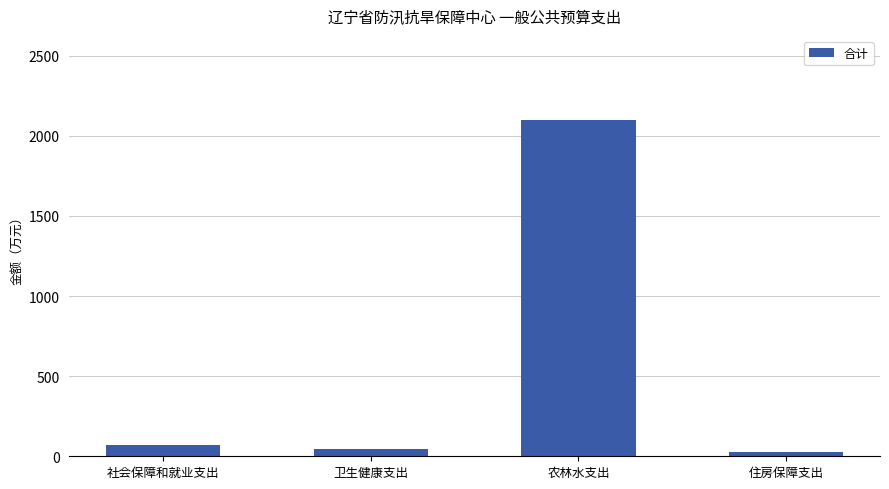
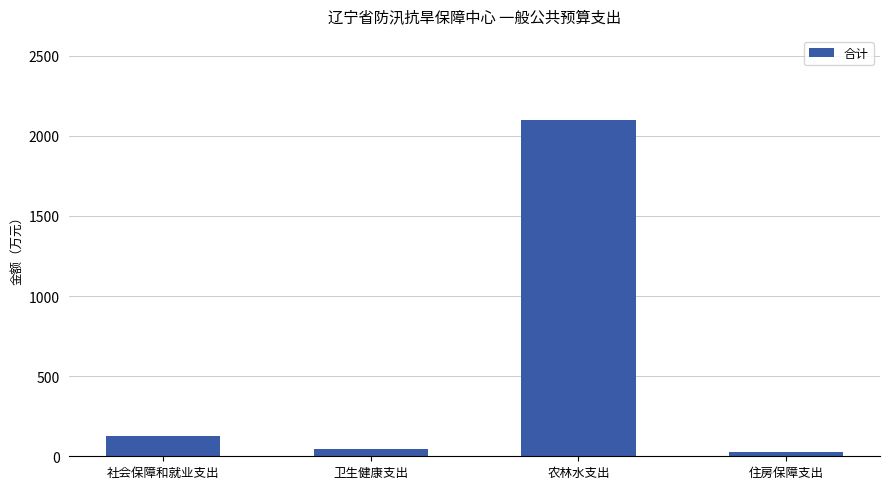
  {
-   "社会保障和就业支出": 70,
+   "社会保障和就业支出": 130,
    "卫生健康支出": 50,
    "农林水支出": 2100,
    "住房保障支出": 30
  }
